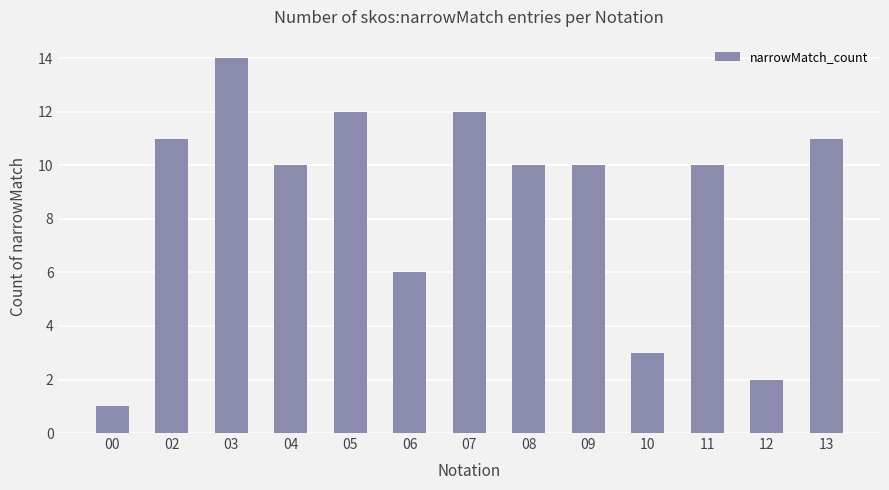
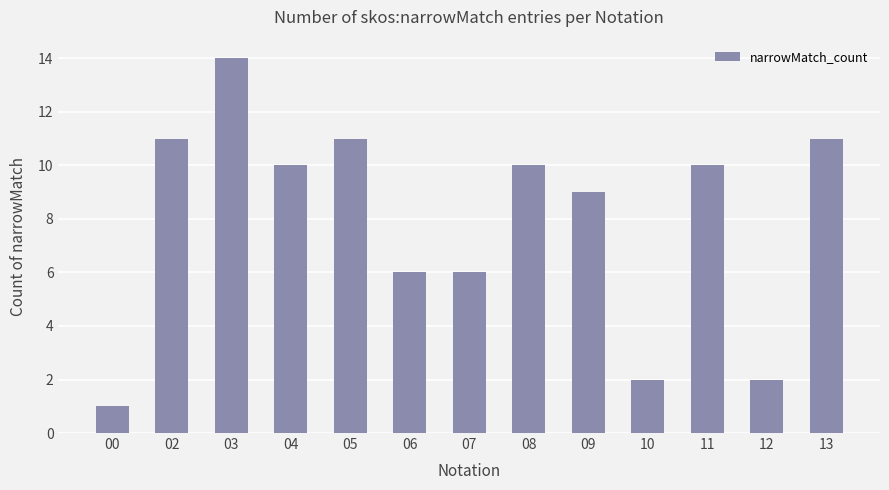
  {
    "00": 1,
    "02": 11,
    "03": 14,
    "04": 10,
-   "05": 12,
+   "05": 11,
    "06": 6,
-   "07": 12,
+   "07": 6,
    "08": 10,
-   "09": 10,
-   "10": 3,
+   "09": 9,
+   "10": 2,
    "11": 10,
    "12": 2,
    "13": 11
  }
